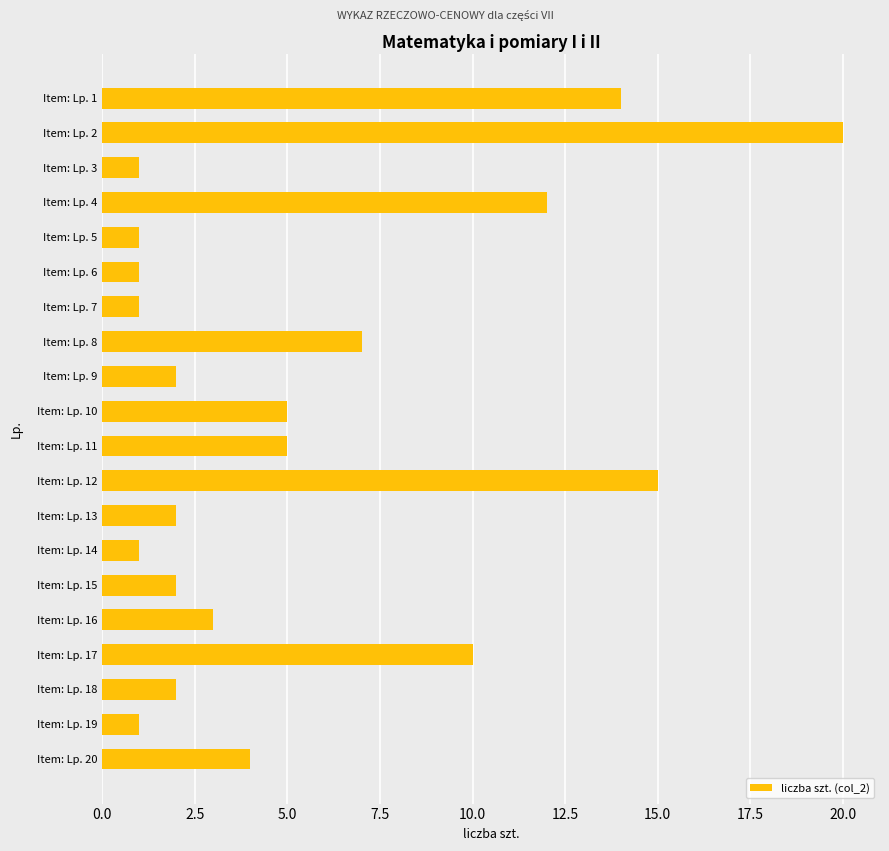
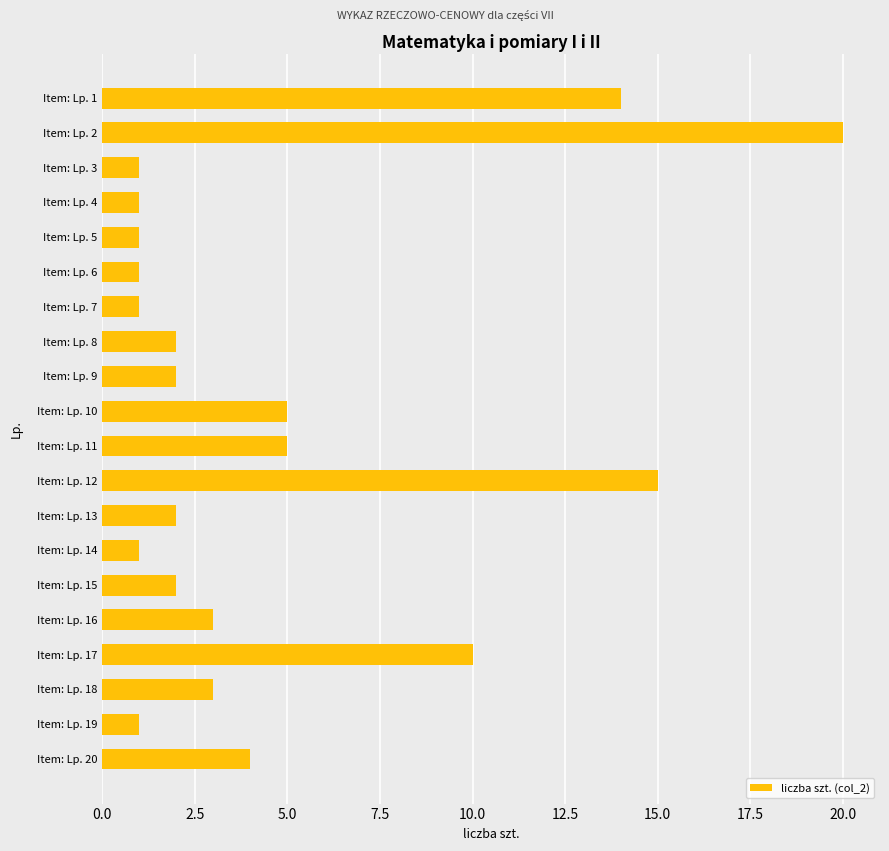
  {
    "Item: Lp. 1": 14,
    "Item: Lp. 2": 20,
    "Item: Lp. 3": 1,
-   "Item: Lp. 4": 12,
+   "Item: Lp. 4": 1,
    "Item: Lp. 5": 1,
    "Item: Lp. 6": 1,
    "Item: Lp. 7": 1,
-   "Item: Lp. 8": 7,
+   "Item: Lp. 8": 2,
    "Item: Lp. 9": 2,
    "Item: Lp. 10": 5,
    "Item: Lp. 11": 5,
    "Item: Lp. 12": 15,
    "Item: Lp. 13": 2,
    "Item: Lp. 14": 1,
    "Item: Lp. 15": 2,
    "Item: Lp. 16": 3,
    "Item: Lp. 17": 10,
-   "Item: Lp. 18": 2,
+   "Item: Lp. 18": 3,
    "Item: Lp. 19": 1,
    "Item: Lp. 20": 4
  }
